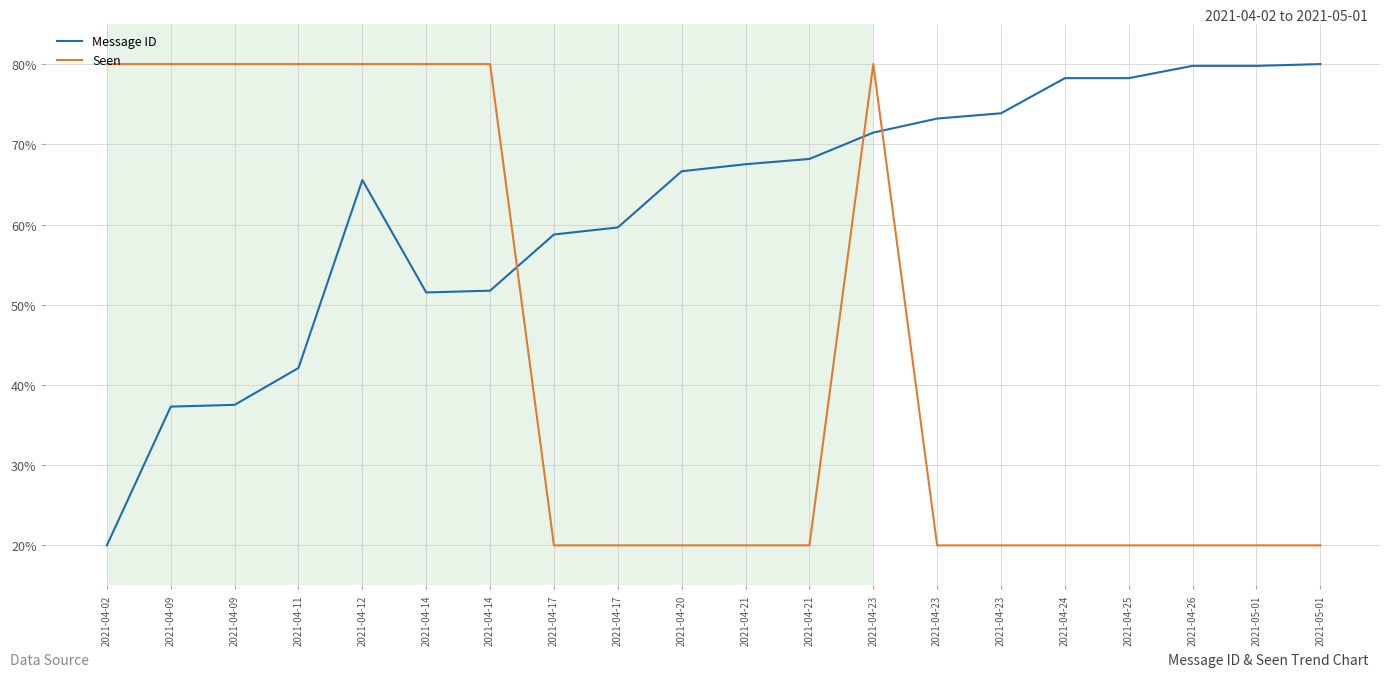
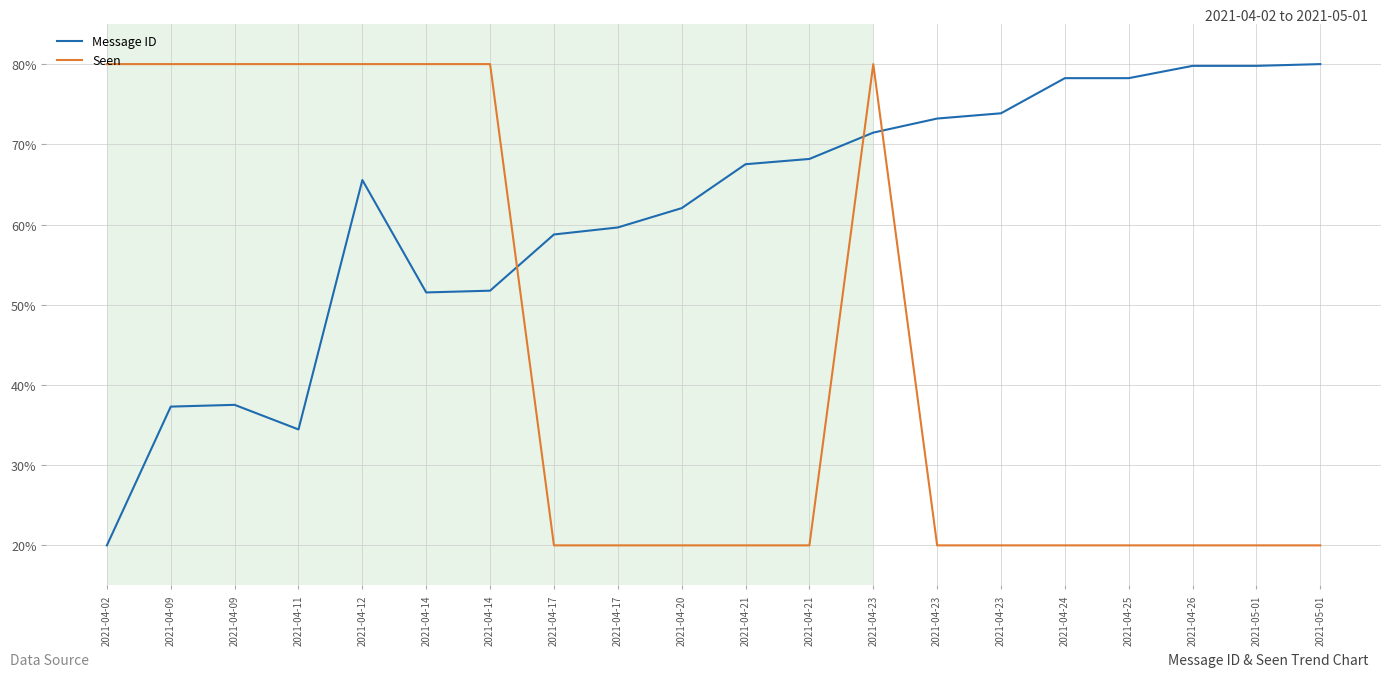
  {
    "Message ID": {
      "2021-04-02": "20%",
-     "2021-04-11": "42%",
+     "2021-04-11": "34%",
      "2021-04-12": "66%",
-     "2021-04-20": "67%",
+     "2021-04-20": "62%",
      "2021-04-24": "78%",
      "2021-04-25": "78%",
      "2021-04-26": "80%"
    },
    "Seen": {
      "2021-04-02": "80%",
      "2021-04-11": "80%",
      "2021-04-12": "80%",
      "2021-04-20": "20%",
      "2021-04-24": "20%",
      "2021-04-25": "20%",
      "2021-04-26": "20%"
    }
  }
